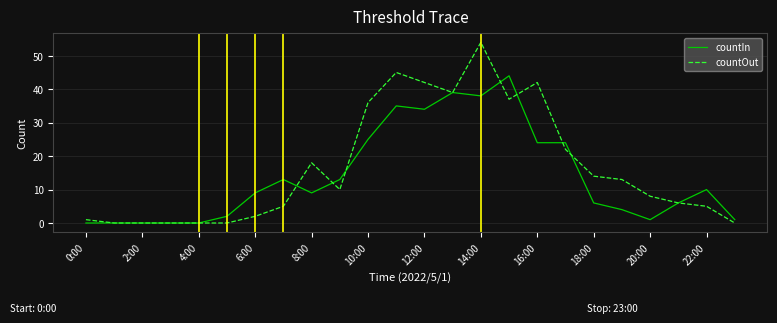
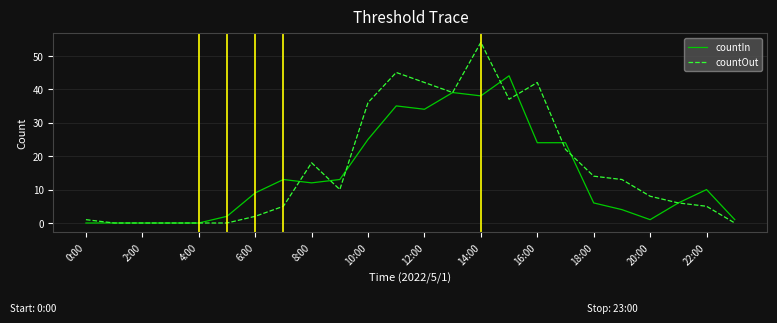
  {
    "countIn": {
      "0:00": 0,
      "6:00": 9,
-     "8:00": 9,
+     "8:00": 12,
      "10:00": 25,
      "12:00": 34,
      "14:00": 38,
      "16:00": 24,
      "18:00": 6,
      "20:00": 1,
      "22:00": 10
    },
    "countOut": {
      "0:00": 1,
      "6:00": 2,
      "8:00": 18,
      "10:00": 36,
      "12:00": 42,
      "14:00": 54,
      "16:00": 42,
      "18:00": 14,
      "20:00": 8,
      "22:00": 5
    }
  }
